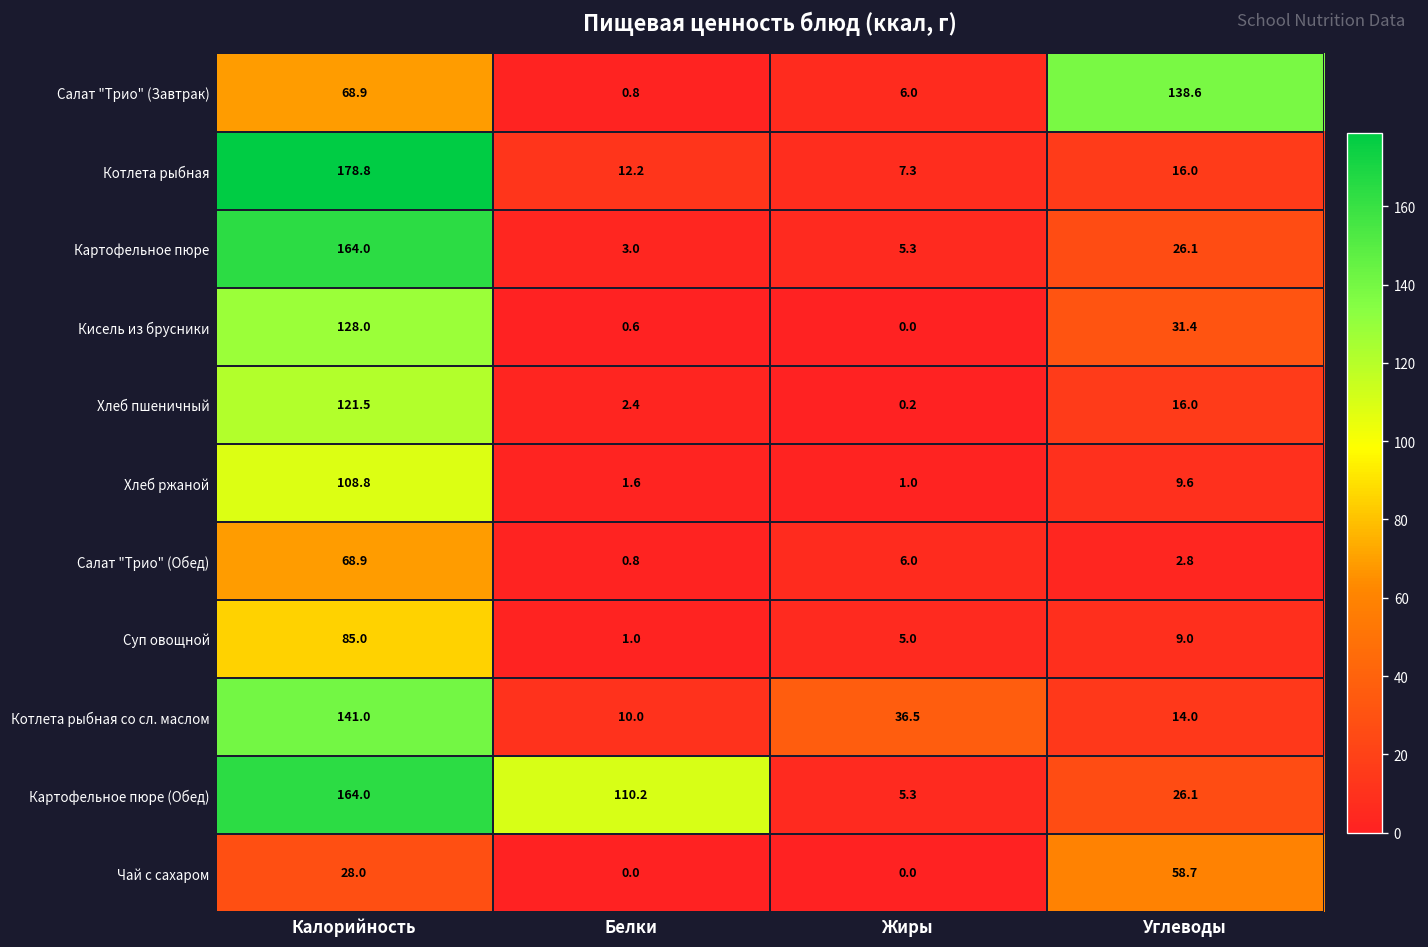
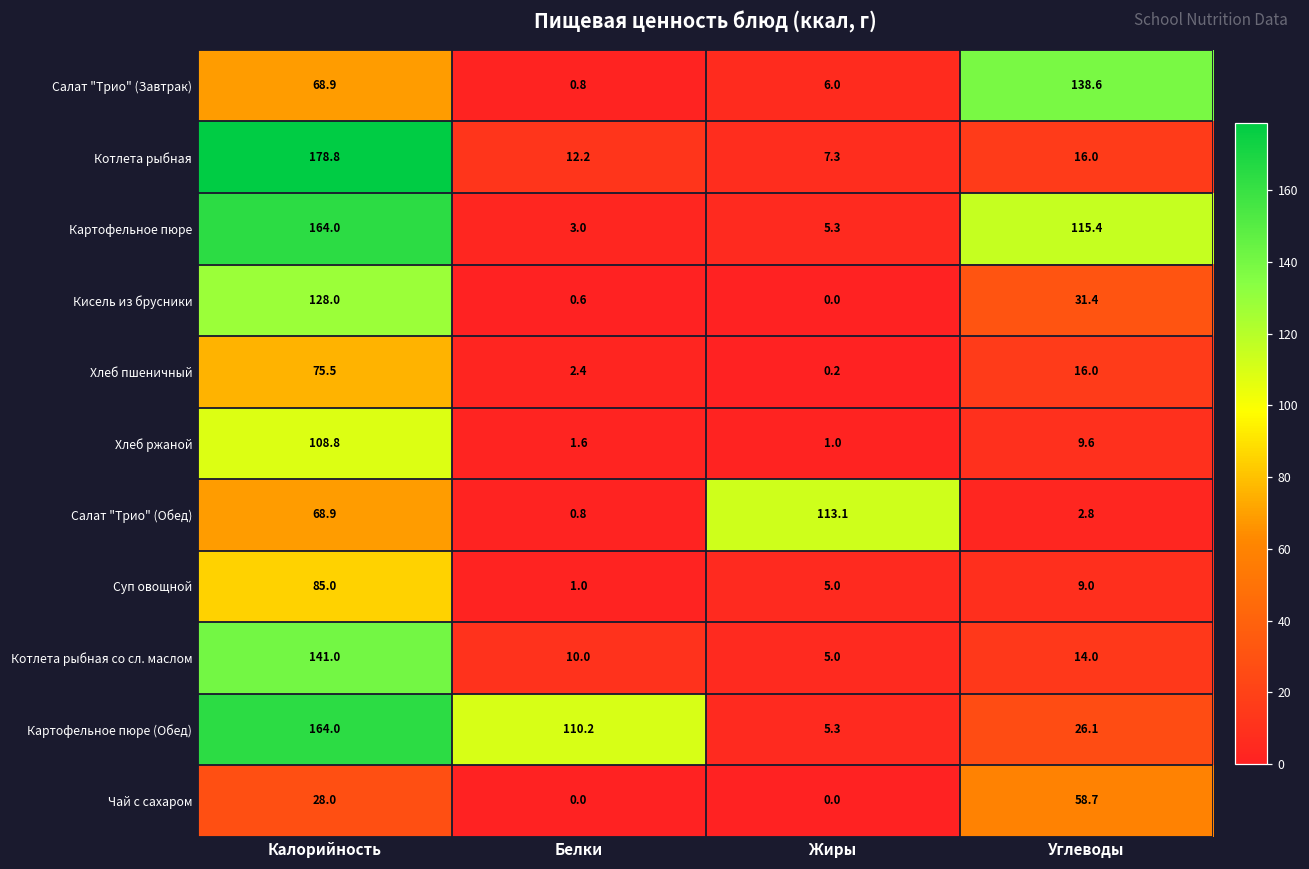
  {
    "Салат \"Трио\" (Завтрак)": {
      "Калорийность": 68.9,
      "Белки": 0.8,
      "Жиры": 6.0,
      "Углеводы": 138.6
    },
    "Котлета рыбная": {
      "Калорийность": 178.8,
      "Белки": 12.2,
      "Жиры": 7.3,
      "Углеводы": 16.0
    },
    "Картофельное пюре": {
      "Калорийность": 164.0,
      "Белки": 3.0,
      "Жиры": 5.3,
-     "Углеводы": 26.1
+     "Углеводы": 115.4
    },
    "Кисель из брусники": {
      "Калорийность": 128.0,
      "Белки": 0.6,
      "Жиры": 0.0,
      "Углеводы": 31.4
    },
    "Хлеб пшеничный": {
-     "Калорийность": 121.5,
+     "Калорийность": 75.5,
      "Белки": 2.4,
      "Жиры": 0.2,
      "Углеводы": 16.0
    },
    "Хлеб ржаной": {
      "Калорийность": 108.8,
      "Белки": 1.6,
      "Жиры": 1.0,
      "Углеводы": 9.6
    },
    "Салат \"Трио\" (Обед)": {
      "Калорийность": 68.9,
      "Белки": 0.8,
-     "Жиры": 6.0,
+     "Жиры": 113.1,
      "Углеводы": 2.8
    },
    "Суп овощной": {
      "Калорийность": 85.0,
      "Белки": 1.0,
      "Жиры": 5.0,
      "Углеводы": 9.0
    },
    "Котлета рыбная со сл. маслом": {
      "Калорийность": 141.0,
      "Белки": 10.0,
-     "Жиры": 36.5,
+     "Жиры": 5.0,
      "Углеводы": 14.0
    },
    "Картофельное пюре (Обед)": {
      "Калорийность": 164.0,
      "Белки": 110.2,
      "Жиры": 5.3,
      "Углеводы": 26.1
    },
    "Чай с сахаром": {
      "Калорийность": 28.0,
      "Белки": 0.0,
      "Жиры": 0.0,
      "Углеводы": 58.7
    }
  }
